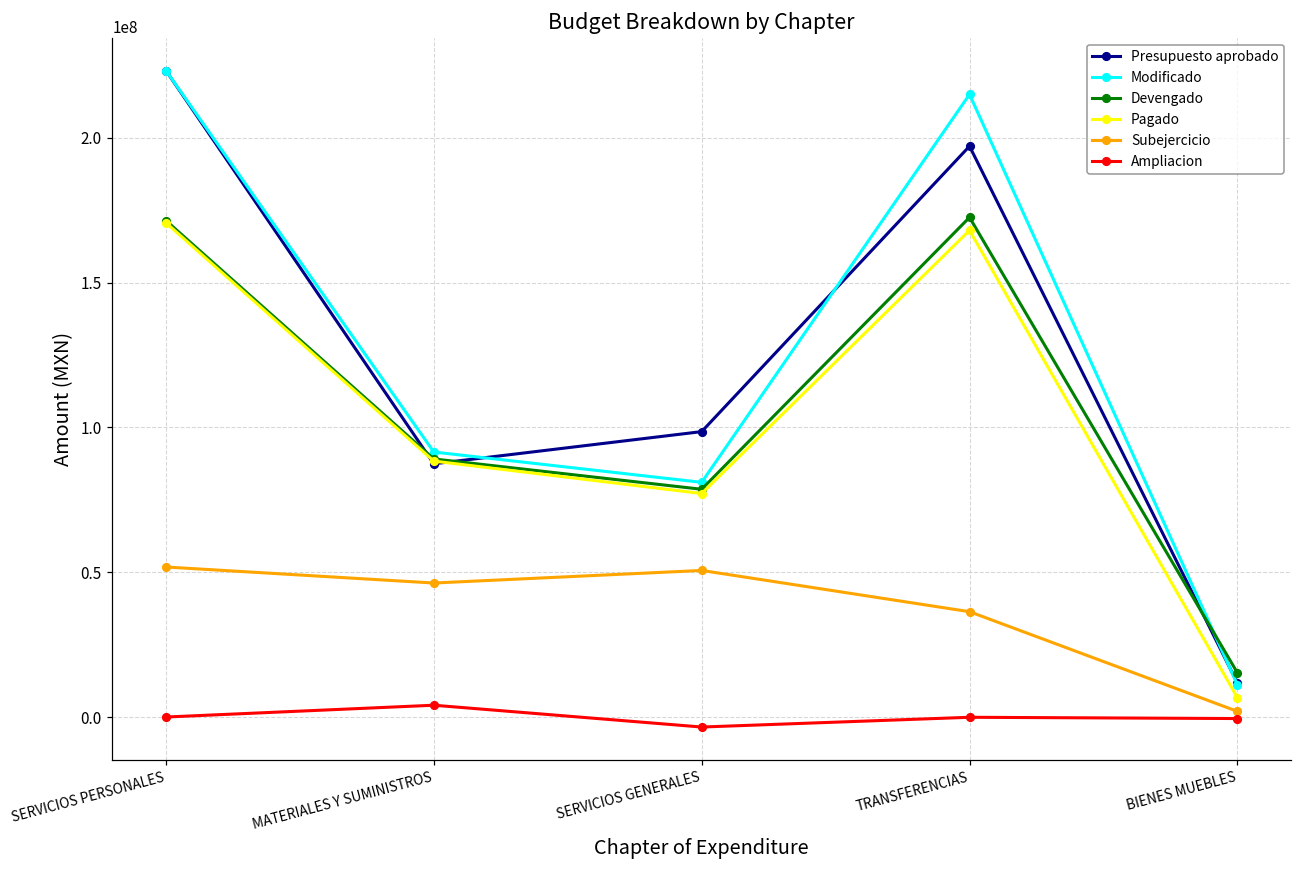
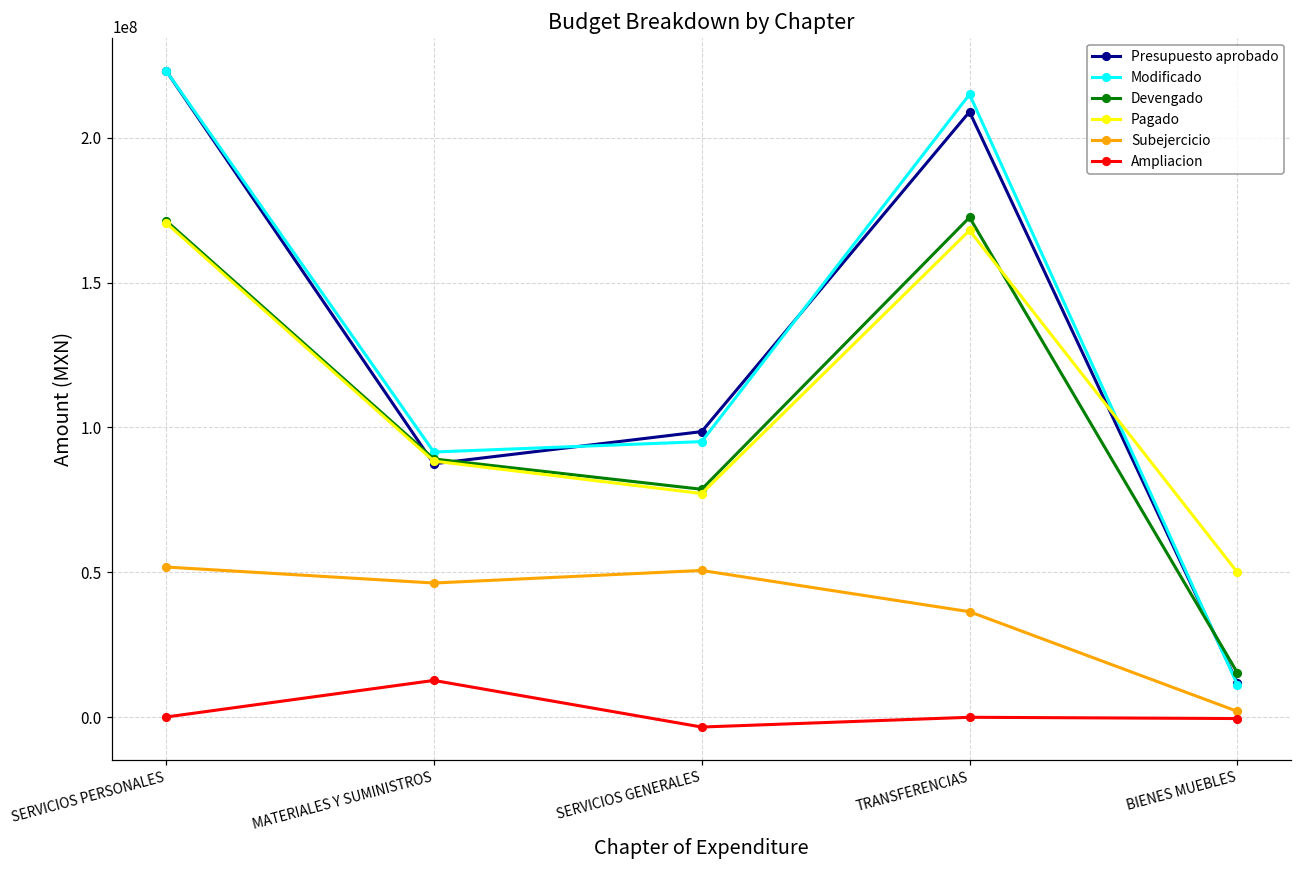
  {
    "Presupuesto aprobado": {
      "SERVICIOS GENERALES": 99000000,
-     "TRANSFERENCIAS": 197000000
+     "TRANSFERENCIAS": 209000000
    },
    "Modificado": {
      "MATERIALES Y SUMINISTROS": 92000000,
-     "SERVICIOS GENERALES": 81000000,
+     "SERVICIOS GENERALES": 95000000,
      "TRANSFERENCIAS": 215000000
    },
    "Devengado": {
      "SERVICIOS GENERALES": 79000000,
      "TRANSFERENCIAS": 173000000,
      "BIENES MUEBLES": 15000000
    },
    "Pagado": {
      "SERVICIOS GENERALES": 77000000,
      "TRANSFERENCIAS": 168000000,
-     "BIENES MUEBLES": 7000000
+     "BIENES MUEBLES": 50000000
    },
    "Subejercicio": {
      "SERVICIOS PERSONALES": 52000000,
      "MATERIALES Y SUMINISTROS": 46000000,
      "SERVICIOS GENERALES": 51000000,
      "TRANSFERENCIAS": 36000000,
      "BIENES MUEBLES": 2000000
    },
    "Ampliacion": {
      "SERVICIOS PERSONALES": 0,
-     "MATERIALES Y SUMINISTROS": 4000000,
+     "MATERIALES Y SUMINISTROS": 13000000,
      "SERVICIOS GENERALES": -3000000,
      "TRANSFERENCIAS": 0,
      "BIENES MUEBLES": -1000000
    }
  }
